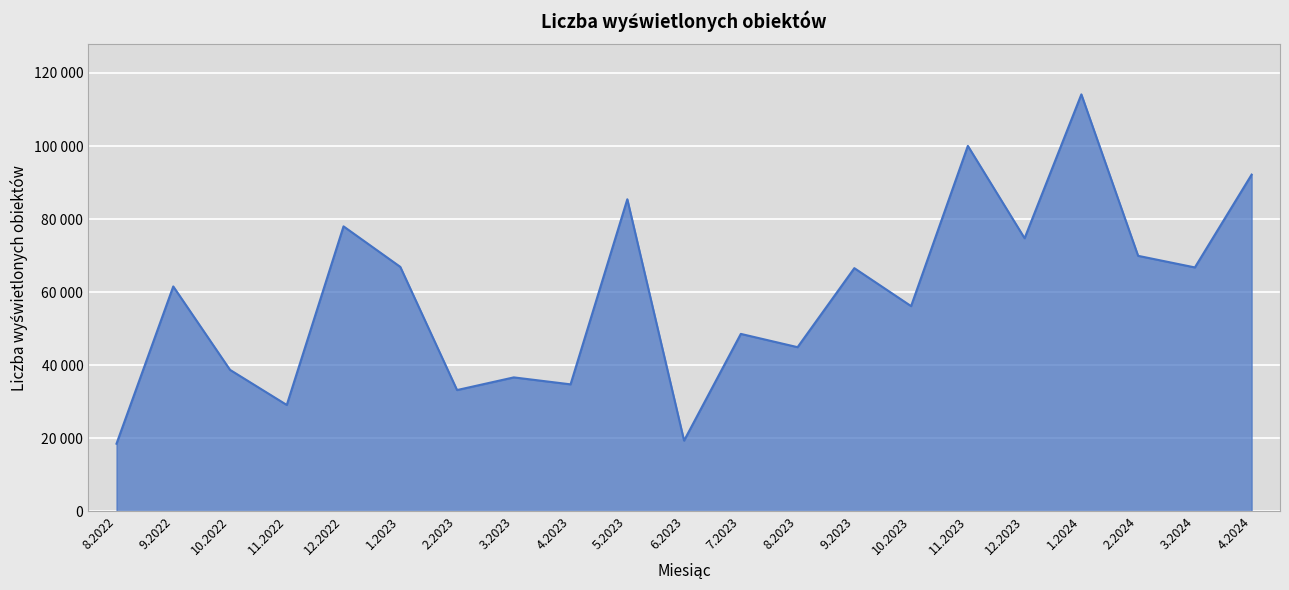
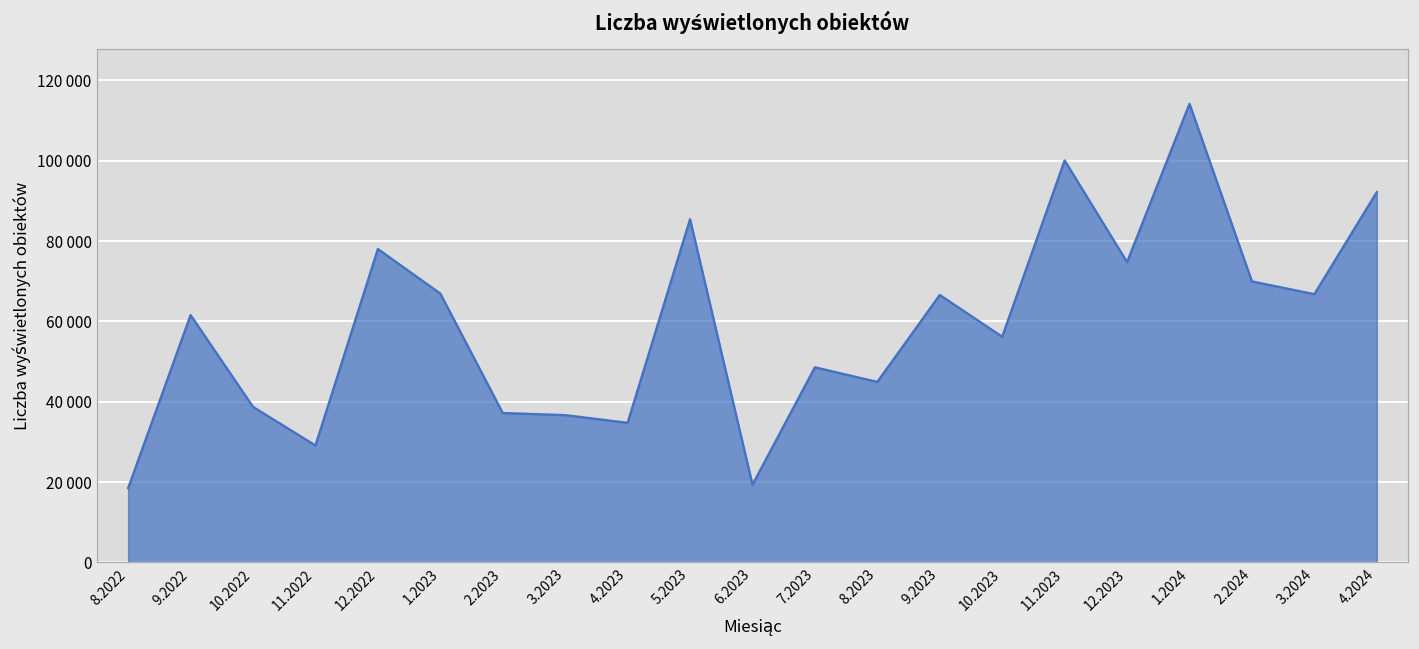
  {
    "8.2022": 19000,
    "9.2022": 62000,
    "10.2022": 39000,
    "11.2022": 29000,
    "12.2022": 78000,
    "1.2023": 67000,
-   "2.2023": 33000,
+   "2.2023": 37000,
    "3.2023": 37000,
    "4.2023": 35000,
    "5.2023": 85000,
    "6.2023": 19000,
    "7.2023": 49000,
    "8.2023": 45000,
    "9.2023": 67000,
    "10.2023": 56000,
    "11.2023": 100000,
    "12.2023": 75000,
    "1.2024": 114000,
    "2.2024": 70000,
    "3.2024": 67000,
    "4.2024": 92000
  }
